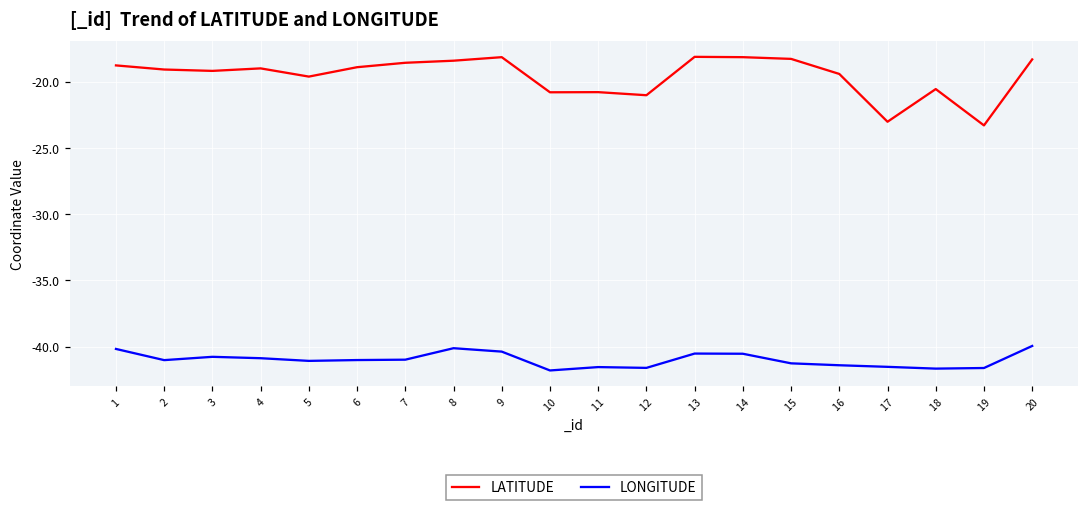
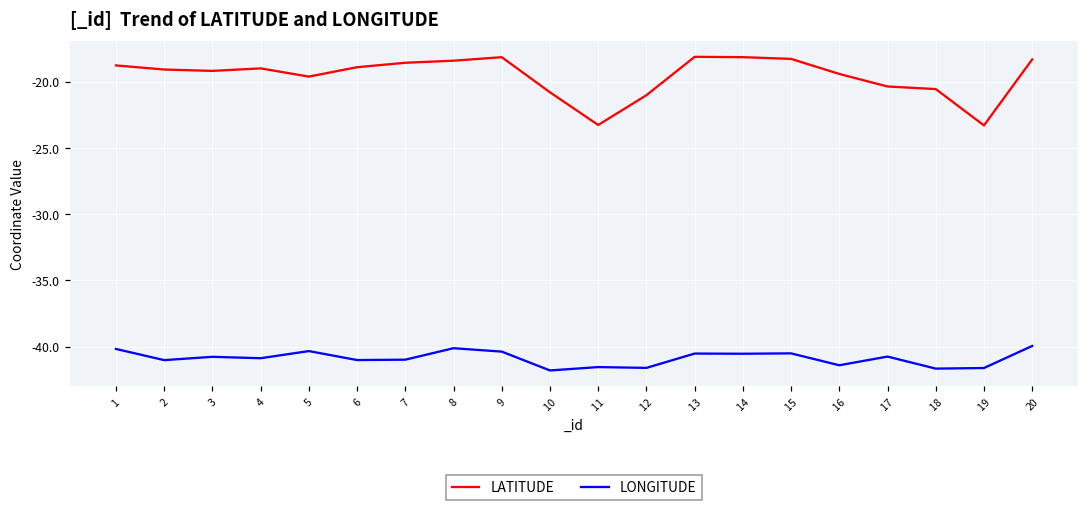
  {
    "LATITUDE": {
      "1": -18.7,
      "2": -19.1,
      "3": -19.2,
      "4": -19.0,
      "5": -19.6,
      "6": -18.9,
      "7": -18.6,
      "8": -18.4,
      "9": -18.1,
      "10": -20.8,
-     "11": -20.8,
+     "11": -23.3,
      "12": -21.0,
      "13": -18.1,
      "14": -18.1,
      "15": -18.3,
      "16": -19.4,
-     "17": -23.0,
+     "17": -20.3,
      "18": -20.5,
      "19": -23.3,
      "20": -18.3
    },
    "LONGITUDE": {
      "1": -40.2,
      "2": -41.0,
      "3": -40.8,
      "4": -40.9,
-     "5": -41.1,
+     "5": -40.3,
      "6": -41.0,
      "7": -41.0,
      "8": -40.1,
      "9": -40.4,
      "10": -41.8,
      "11": -41.5,
      "12": -41.6,
      "13": -40.5,
      "14": -40.5,
-     "15": -41.3,
+     "15": -40.5,
      "16": -41.4,
-     "17": -41.5,
+     "17": -40.8,
      "18": -41.7,
      "19": -41.6,
      "20": -40.0
    }
  }
